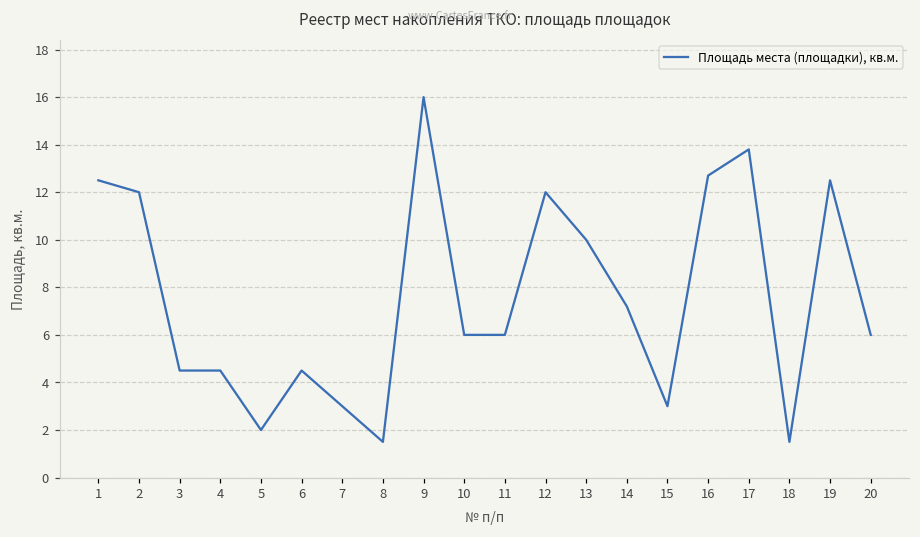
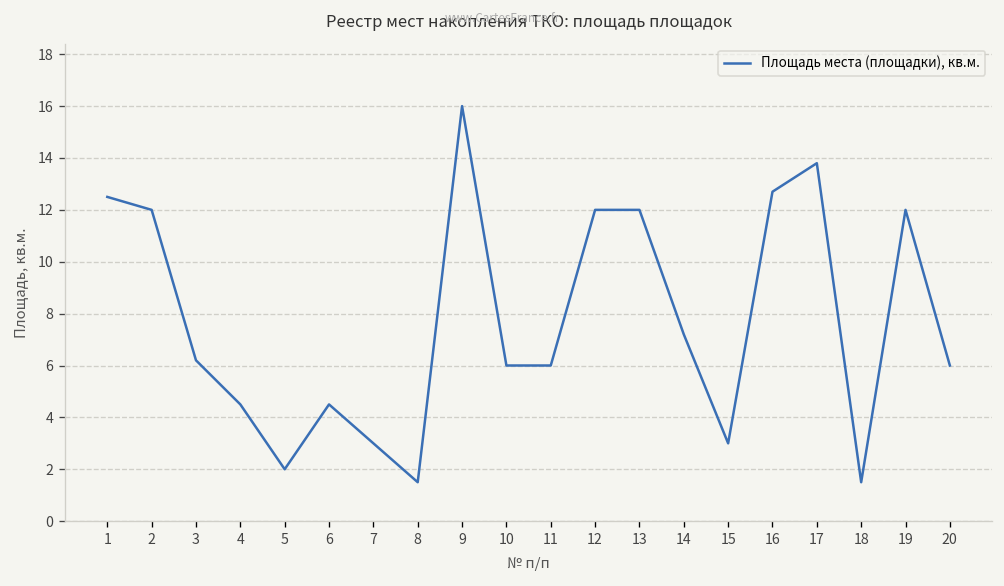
  {
    "1": 12.5,
    "2": 12.0,
-   "3": 4.5,
+   "3": 6.2,
    "4": 4.5,
    "5": 2.0,
    "6": 4.5,
    "7": 3.0,
    "8": 1.5,
    "9": 16.0,
    "10": 6.0,
    "11": 6.0,
    "12": 12.0,
-   "13": 10,
+   "13": 12,
    "14": 7.2,
    "15": 3.0,
    "16": 12.7,
    "17": 13.8,
    "18": 1.5,
-   "19": 12.5,
+   "19": 12.0,
    "20": 6.0
  }
